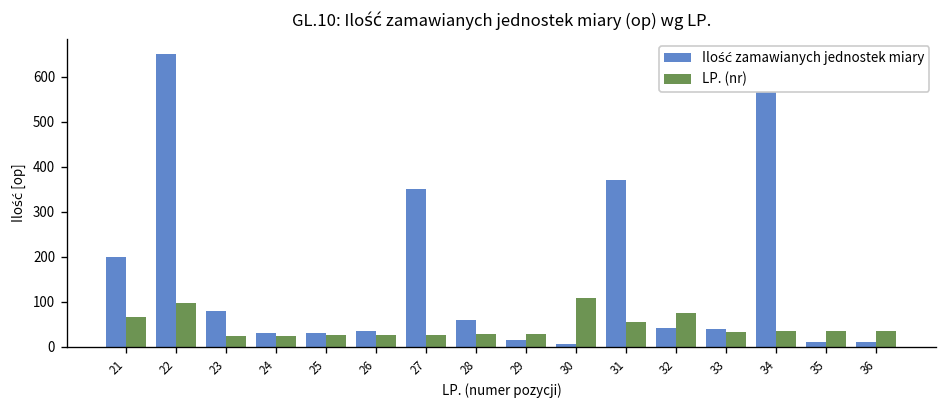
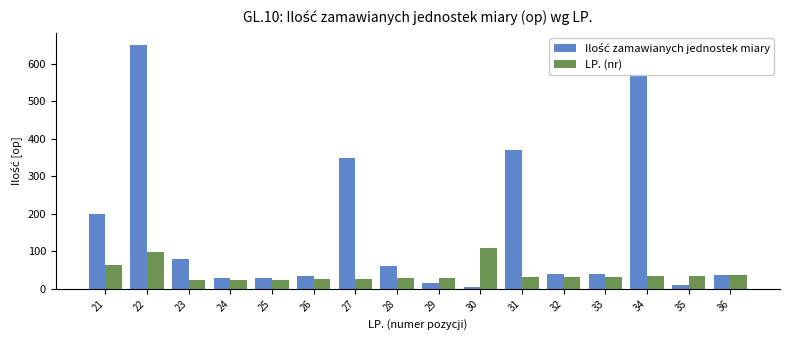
  {
    "Ilość zamawianych jednostek miary": {
      "21": 200,
      "22": 650,
      "23": 80,
      "24": 30,
      "25": 30,
      "26": 40,
      "27": 350,
      "28": 60,
      "29": 20,
      "31": 370,
      "32": 40,
      "33": 40,
      "35": 10,
-     "36": 10
+     "36": 40
    },
    "LP. (nr)": {
      "21": 70,
      "22": 100,
      "23": 20,
      "24": 20,
      "25": 30,
      "26": 30,
      "27": 30,
      "28": 30,
      "29": 30,
      "30": 110,
-     "31": 60,
-     "32": 80,
+     "31": 30,
+     "32": 30,
      "33": 30,
      "34": 30,
      "35": 40,
      "36": 40
    }
  }
